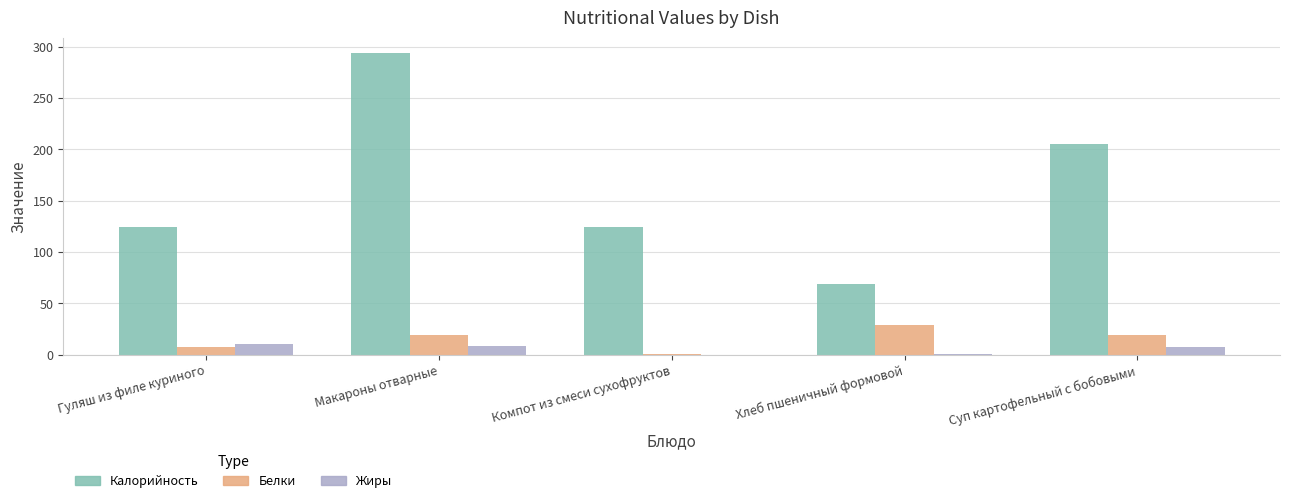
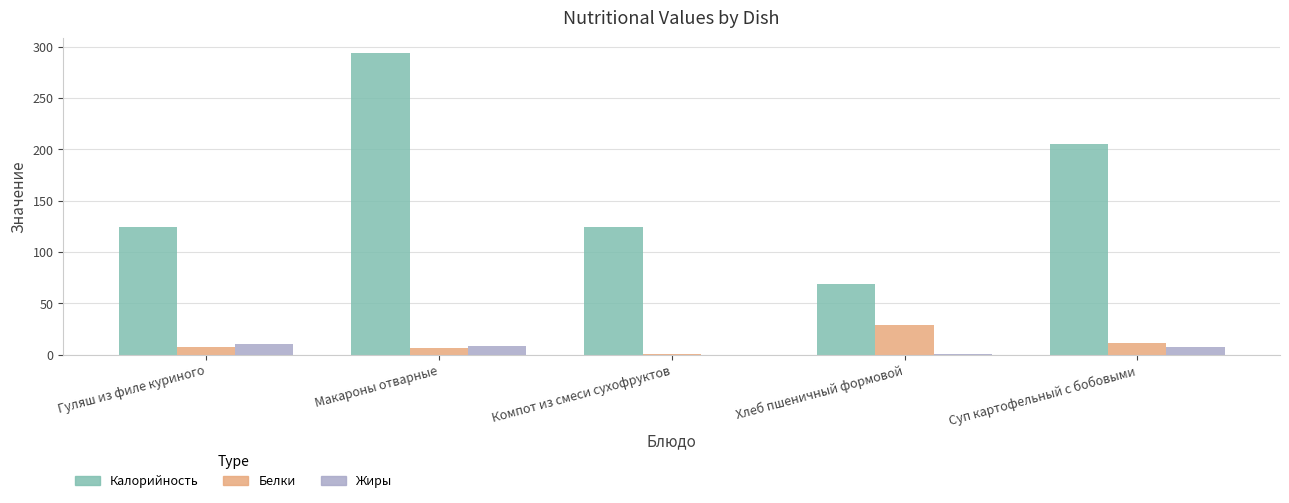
  {
    "Белки": {
      "Гуляш из филе куриного": 8,
-     "Макароны отварные": 19,
+     "Макароны отварные": 7,
      "Хлеб пшеничный формовой": 29,
-     "Суп картофельный с бобовыми": 19
+     "Суп картофельный с бобовыми": 11
    }
  }
